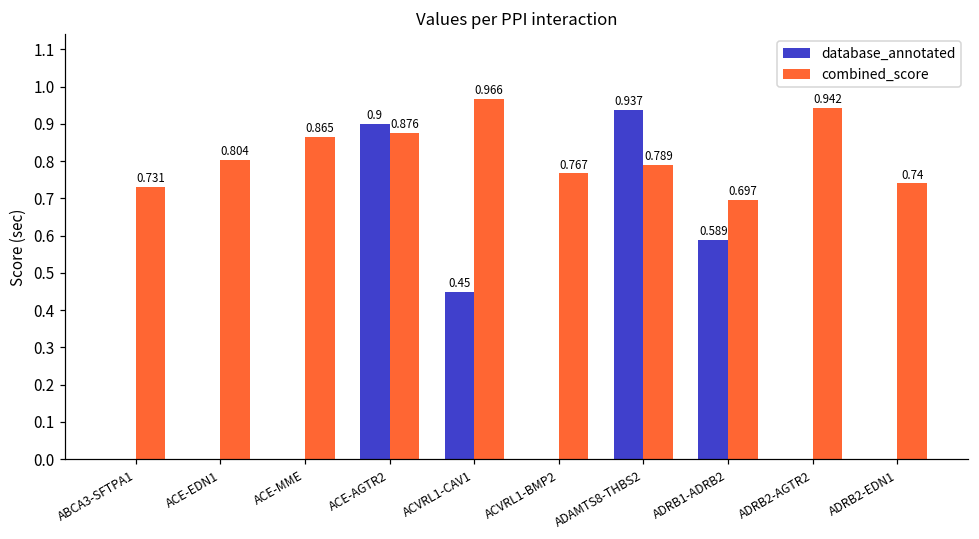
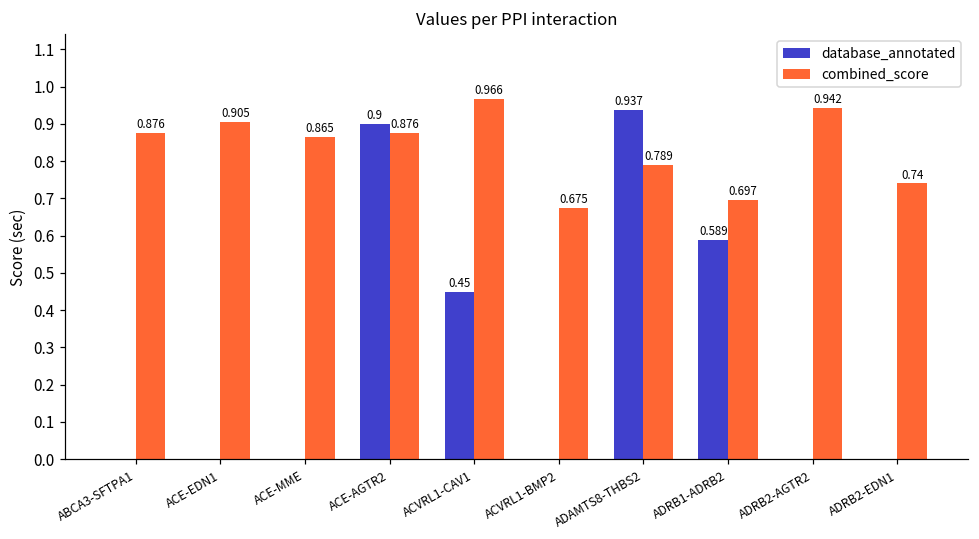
  {
    "database_annotated": {
      "ACE-AGTR2": 0.9,
      "ACVRL1-CAV1": 0.45,
      "ADAMTS8-THBS2": 0.937,
      "ADRB1-ADRB2": 0.589
    },
    "combined_score": {
-     "ABCA3-SFTPA1": 0.731,
-     "ACE-EDN1": 0.804,
+     "ABCA3-SFTPA1": 0.876,
+     "ACE-EDN1": 0.905,
      "ACE-MME": 0.865,
      "ACE-AGTR2": 0.876,
      "ACVRL1-CAV1": 0.966,
-     "ACVRL1-BMP2": 0.767,
+     "ACVRL1-BMP2": 0.675,
      "ADAMTS8-THBS2": 0.789,
      "ADRB1-ADRB2": 0.697,
      "ADRB2-AGTR2": 0.942,
      "ADRB2-EDN1": 0.74
    }
  }
